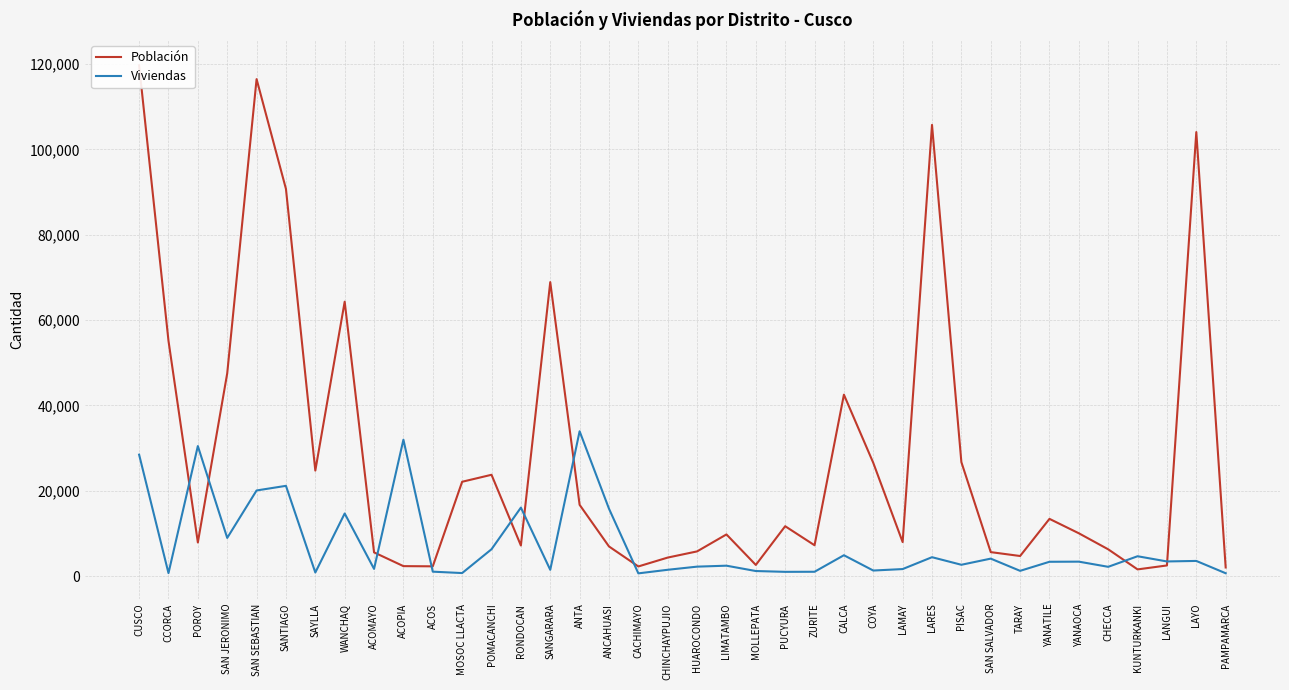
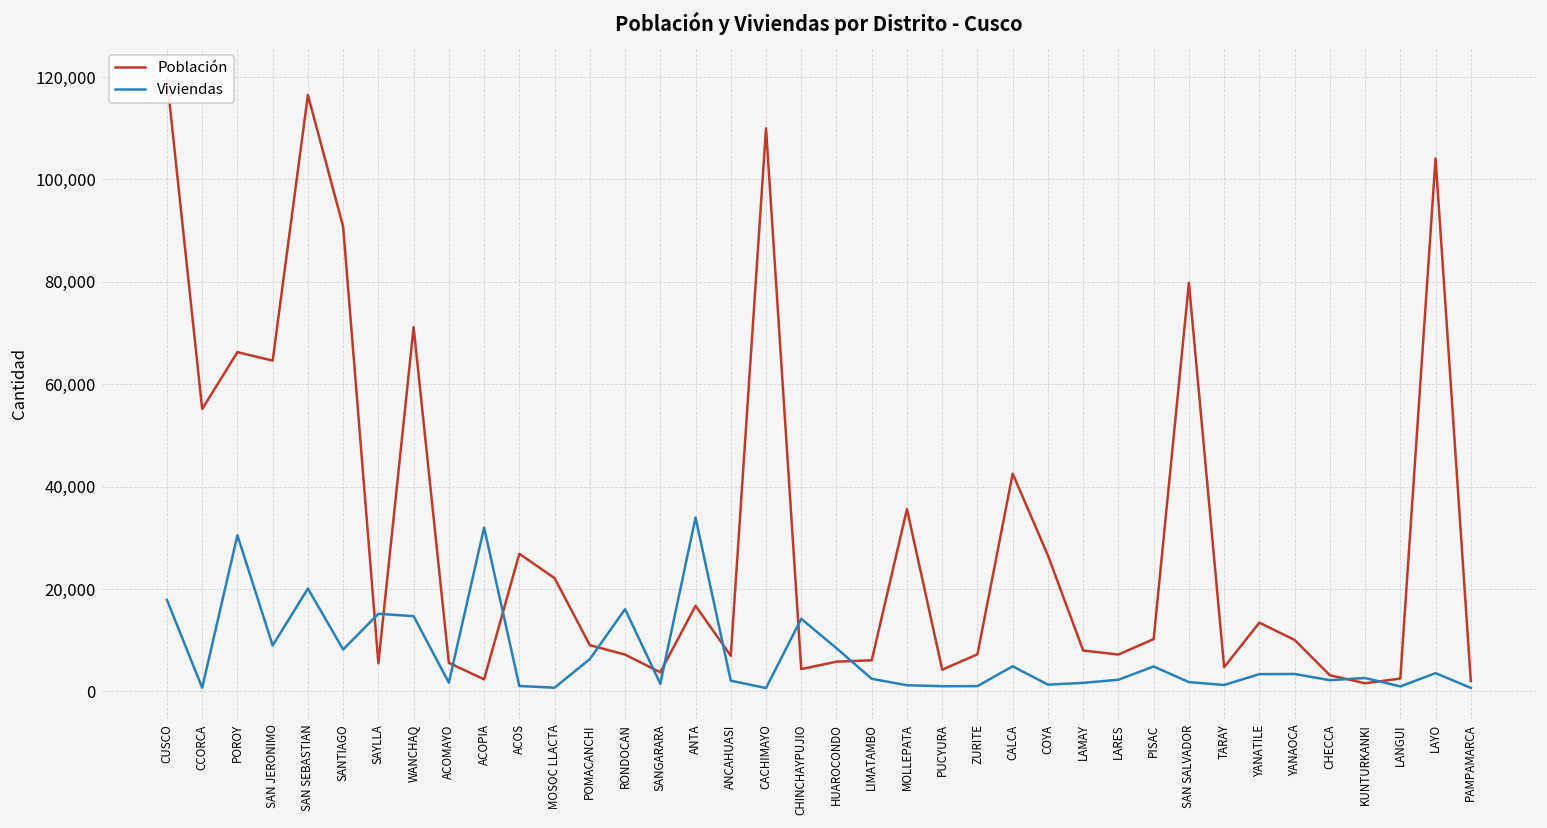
  {
    "Población": {
      "CCORCA": "55,000",
-     "POROY": "8,000",
-     "SAN JERONIMO": "48,000",
+     "POROY": "66,000",
+     "SAN JERONIMO": "65,000",
      "SAN SEBASTIAN": "116,000",
      "SANTIAGO": "91,000",
-     "SAYLLA": "25,000",
-     "WANCHAQ": "64,000",
+     "SAYLLA": "5,000",
+     "WANCHAQ": "71,000",
      "ACOMAYO": "6,000",
      "ACOPIA": "2,000",
-     "ACOS": "2,000",
+     "ACOS": "27,000",
      "MOSOC LLACTA": "22,000",
-     "POMACANCHI": "24,000",
+     "POMACANCHI": "9,000",
      "RONDOCAN": "7,000",
-     "SANGARARA": "69,000",
+     "SANGARARA": "4,000",
      "ANTA": "17,000",
      "ANCAHUASI": "7,000",
-     "CACHIMAYO": "2,000",
+     "CACHIMAYO": "110,000",
      "CHINCHAYPUJIO": "4,000",
      "HUAROCONDO": "6,000",
-     "LIMATAMBO": "10,000",
-     "MOLLEPATA": "3,000",
-     "PUCYURA": "12,000",
+     "LIMATAMBO": "6,000",
+     "MOLLEPATA": "36,000",
+     "PUCYURA": "4,000",
      "ZURITE": "7,000",
      "CALCA": "43,000",
      "COYA": "27,000",
      "LAMAY": "8,000",
-     "LARES": "106,000",
-     "PISAC": "27,000",
-     "SAN SALVADOR": "6,000",
+     "LARES": "7,000",
+     "PISAC": "10,000",
+     "SAN SALVADOR": "80,000",
      "TARAY": "5,000",
      "YANATILE": "13,000",
      "YANAOCA": "10,000",
-     "CHECCA": "6,000",
+     "CHECCA": "3,000",
      "KUNTURKANKI": "2,000",
      "LANGUI": "3,000",
      "LAYO": "104,000",
      "PAMPAMARCA": "2,000"
    },
    "Viviendas": {
-     "CUSCO": "28,000",
+     "CUSCO": "18,000",
      "CCORCA": "1,000",
      "POROY": "30,000",
      "SAN JERONIMO": "9,000",
      "SAN SEBASTIAN": "20,000",
-     "SANTIAGO": "21,000",
-     "SAYLLA": "1,000",
+     "SANTIAGO": "8,000",
+     "SAYLLA": "15,000",
      "WANCHAQ": "15,000",
      "ACOMAYO": "2,000",
      "ACOPIA": "32,000",
      "ACOS": "1,000",
      "MOSOC LLACTA": "1,000",
      "POMACANCHI": "6,000",
      "RONDOCAN": "16,000",
      "SANGARARA": "1,000",
      "ANTA": "34,000",
-     "ANCAHUASI": "16,000",
+     "ANCAHUASI": "2,000",
      "CACHIMAYO": "1,000",
-     "CHINCHAYPUJIO": "1,000",
-     "HUAROCONDO": "2,000",
+     "CHINCHAYPUJIO": "14,000",
+     "HUAROCONDO": "8,000",
      "LIMATAMBO": "2,000",
      "MOLLEPATA": "1,000",
      "PUCYURA": "1,000",
      "ZURITE": "1,000",
      "CALCA": "5,000",
      "COYA": "1,000",
      "LAMAY": "2,000",
-     "LARES": "4,000",
-     "PISAC": "3,000",
-     "SAN SALVADOR": "4,000",
+     "LARES": "2,000",
+     "PISAC": "5,000",
+     "SAN SALVADOR": "2,000",
      "TARAY": "1,000",
      "YANATILE": "3,000",
      "YANAOCA": "3,000",
      "CHECCA": "2,000",
-     "KUNTURKANKI": "5,000",
-     "LANGUI": "3,000",
+     "KUNTURKANKI": "3,000",
+     "LANGUI": "1,000",
      "LAYO": "4,000",
      "PAMPAMARCA": "1,000"
    }
  }
